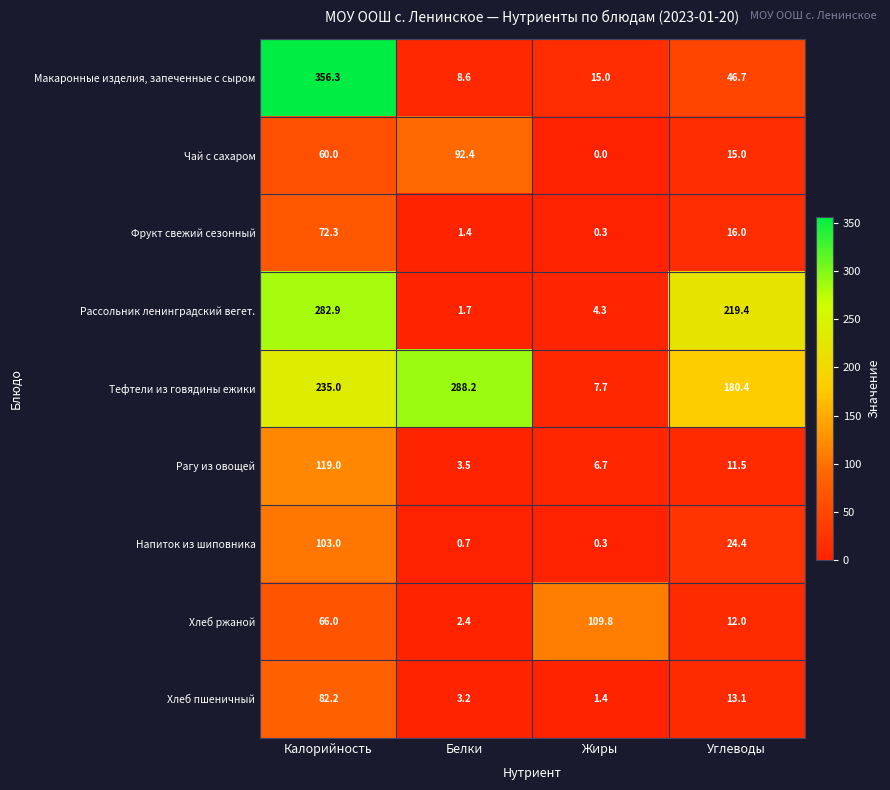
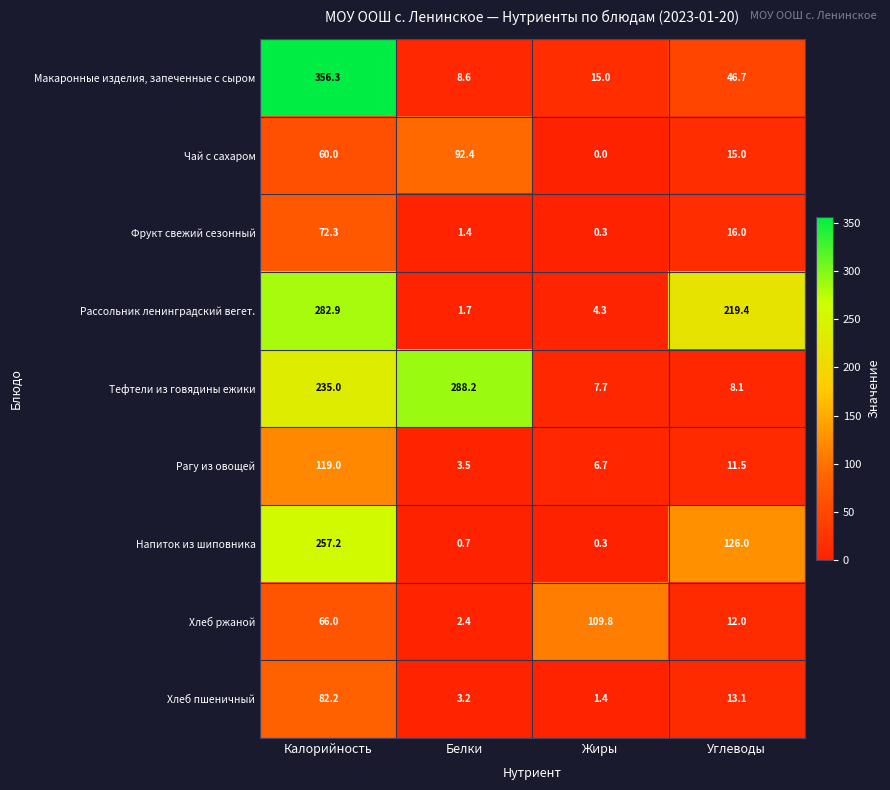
  {
    "Макаронные изделия, запеченные с сыром": {
      "Калорийность": 356.3,
      "Белки": 8.6,
      "Жиры": 15.0,
      "Углеводы": 46.7
    },
    "Чай с сахаром": {
      "Калорийность": 60.0,
      "Белки": 92.4,
      "Жиры": 0.0,
      "Углеводы": 15.0
    },
    "Фрукт свежий сезонный": {
      "Калорийность": 72.3,
      "Белки": 1.4,
      "Жиры": 0.3,
      "Углеводы": 16.0
    },
    "Рассольник ленинградский вегет.": {
      "Калорийность": 282.9,
      "Белки": 1.7,
      "Жиры": 4.3,
      "Углеводы": 219.4
    },
    "Тефтели из говядины ежики": {
      "Калорийность": 235.0,
      "Белки": 288.2,
      "Жиры": 7.7,
-     "Углеводы": 180.4
+     "Углеводы": 8.1
    },
    "Рагу из овощей": {
      "Калорийность": 119.0,
      "Белки": 3.5,
      "Жиры": 6.7,
      "Углеводы": 11.5
    },
    "Напиток из шиповника": {
-     "Калорийность": 103.0,
+     "Калорийность": 257.2,
      "Белки": 0.7,
      "Жиры": 0.3,
-     "Углеводы": 24.4
+     "Углеводы": 126.0
    },
    "Хлеб ржаной": {
      "Калорийность": 66.0,
      "Белки": 2.4,
      "Жиры": 109.8,
      "Углеводы": 12.0
    },
    "Хлеб пшеничный": {
      "Калорийность": 82.2,
      "Белки": 3.2,
      "Жиры": 1.4,
      "Углеводы": 13.1
    }
  }
